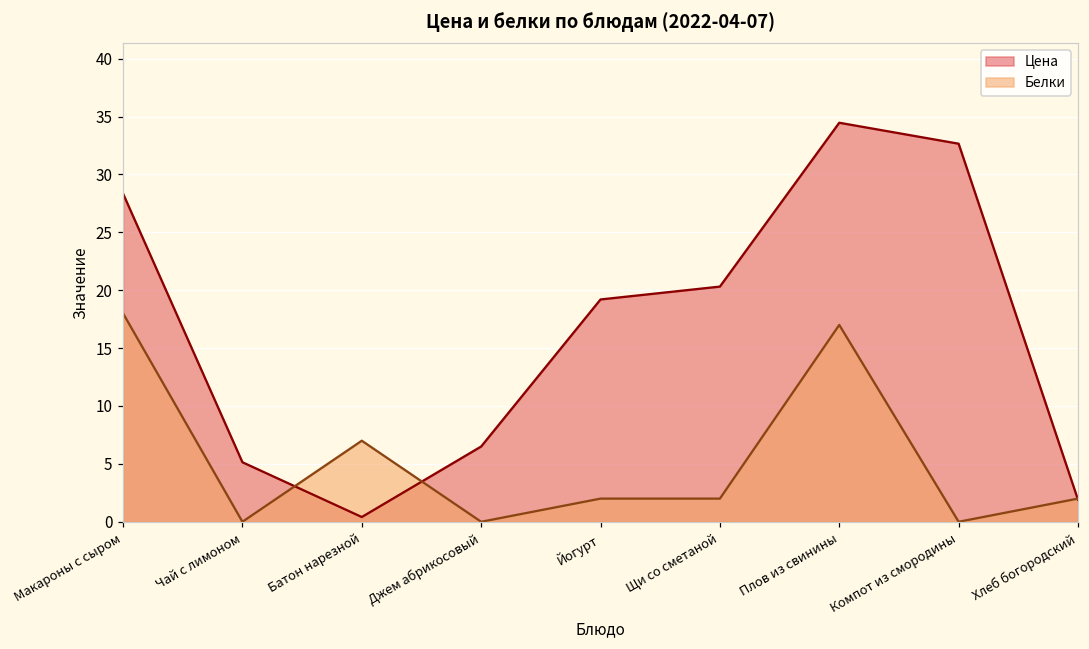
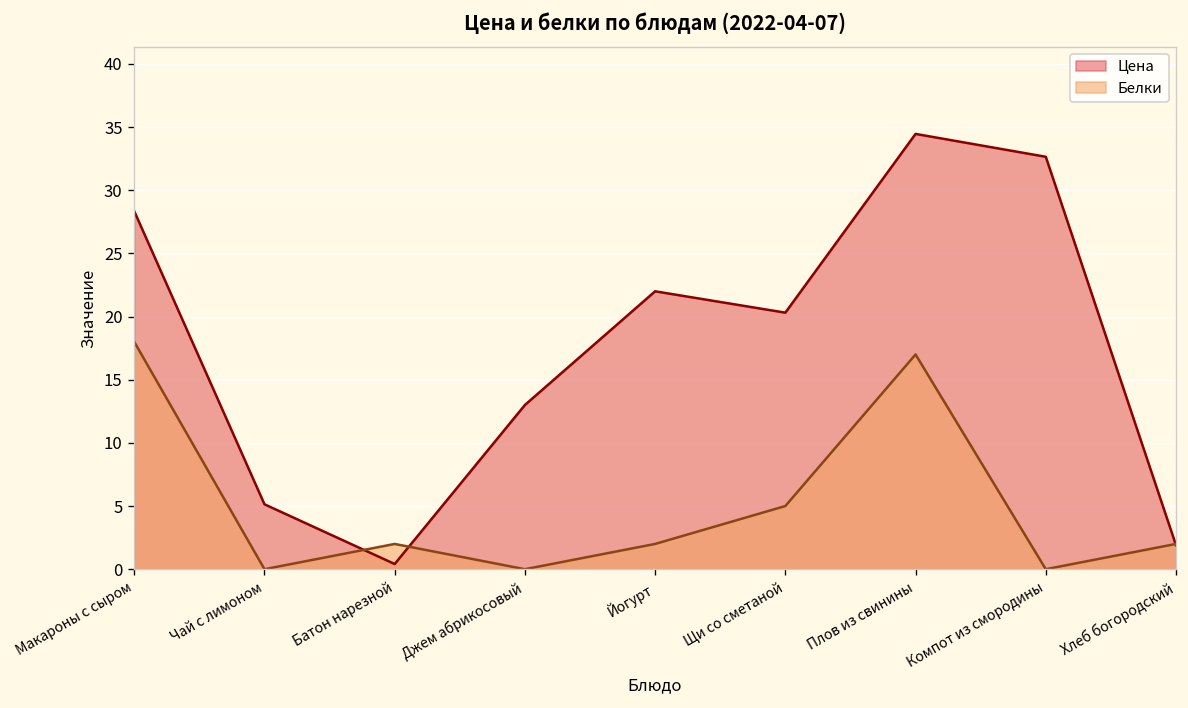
  {
    "Цена": {
      "Макароны с сыром": 28.3,
      "Чай с лимоном": 5.1,
      "Батон нарезной": 0.4,
-     "Джем абрикосовый": 6.5,
-     "Йогурт": 19.2,
+     "Джем абрикосовый": 13.0,
+     "Йогурт": 22.0,
      "Щи со сметаной": 20.3,
      "Плов из свинины": 34.5,
      "Компот из смородины": 32.7
    },
    "Белки": {
      "Макароны с сыром": 18,
      "Чай с лимоном": 0,
-     "Батон нарезной": 7,
+     "Батон нарезной": 2,
      "Джем абрикосовый": 0,
      "Йогурт": 2,
-     "Щи со сметаной": 2,
+     "Щи со сметаной": 5,
      "Плов из свинины": 17,
      "Компот из смородины": 0
    }
  }
